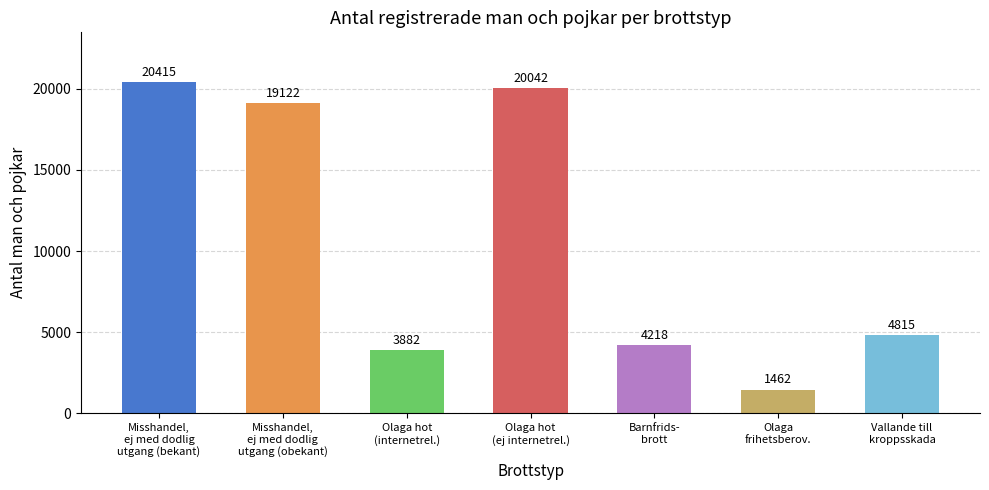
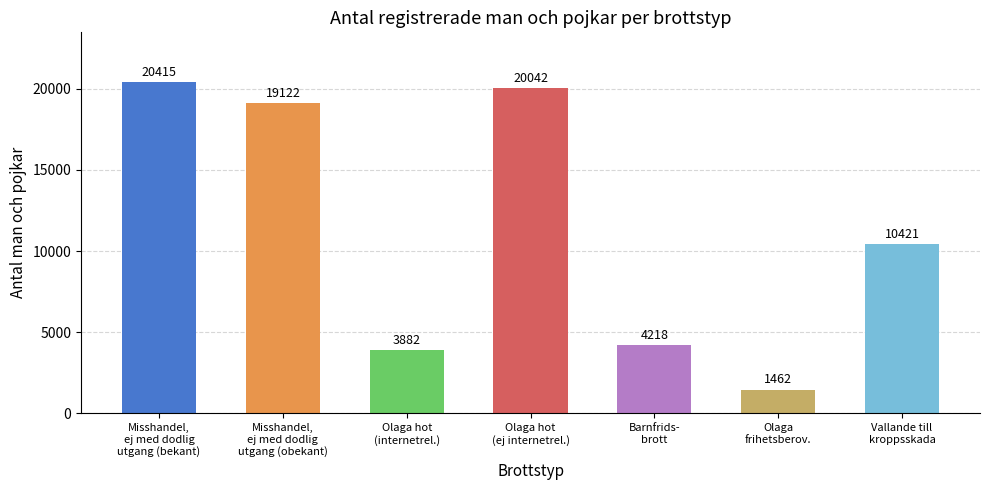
  {
    "Misshandel, ej med dodlig utgang (bekant)": 20415,
    "Misshandel, ej med dodlig utgang (obekant)": 19122,
    "Olaga hot (internetrel.)": 3882,
    "Olaga hot (ej internetrel.)": 20042,
    "Barnfrids- brott": 4218,
    "Olaga frihetsberov.": 1462,
-   "Vallande till kroppsskada": 4815
+   "Vallande till kroppsskada": 10421
  }
